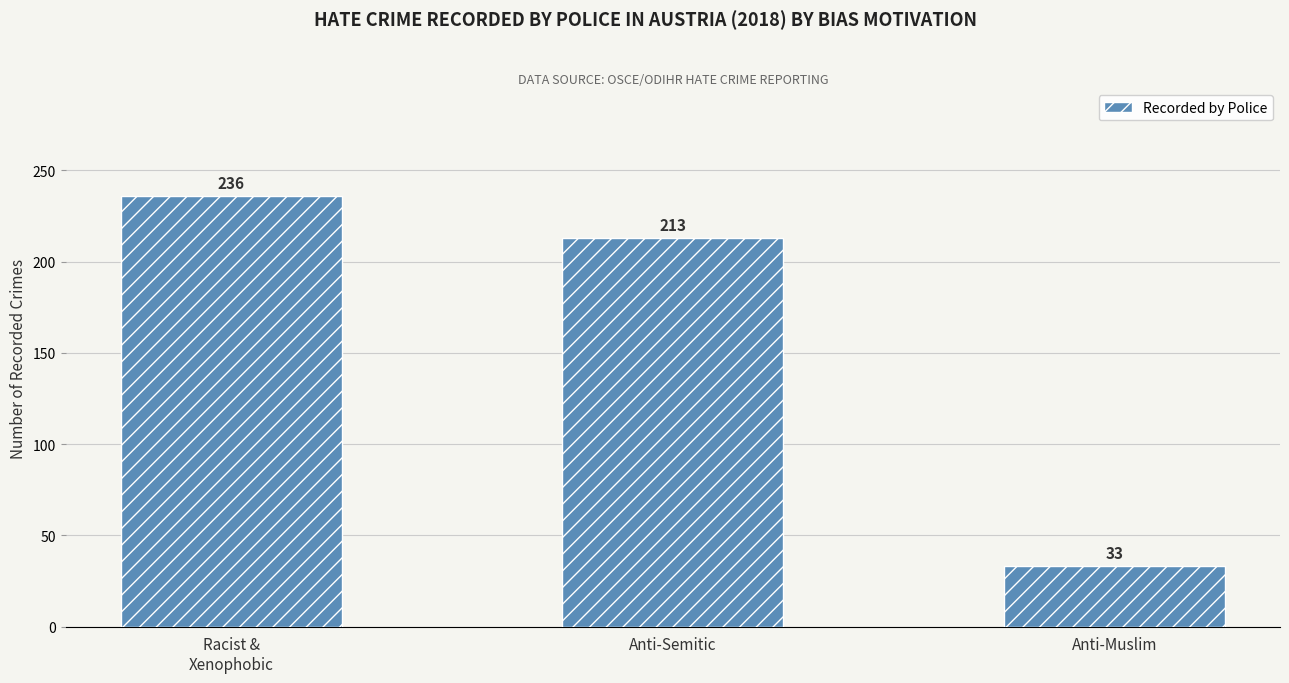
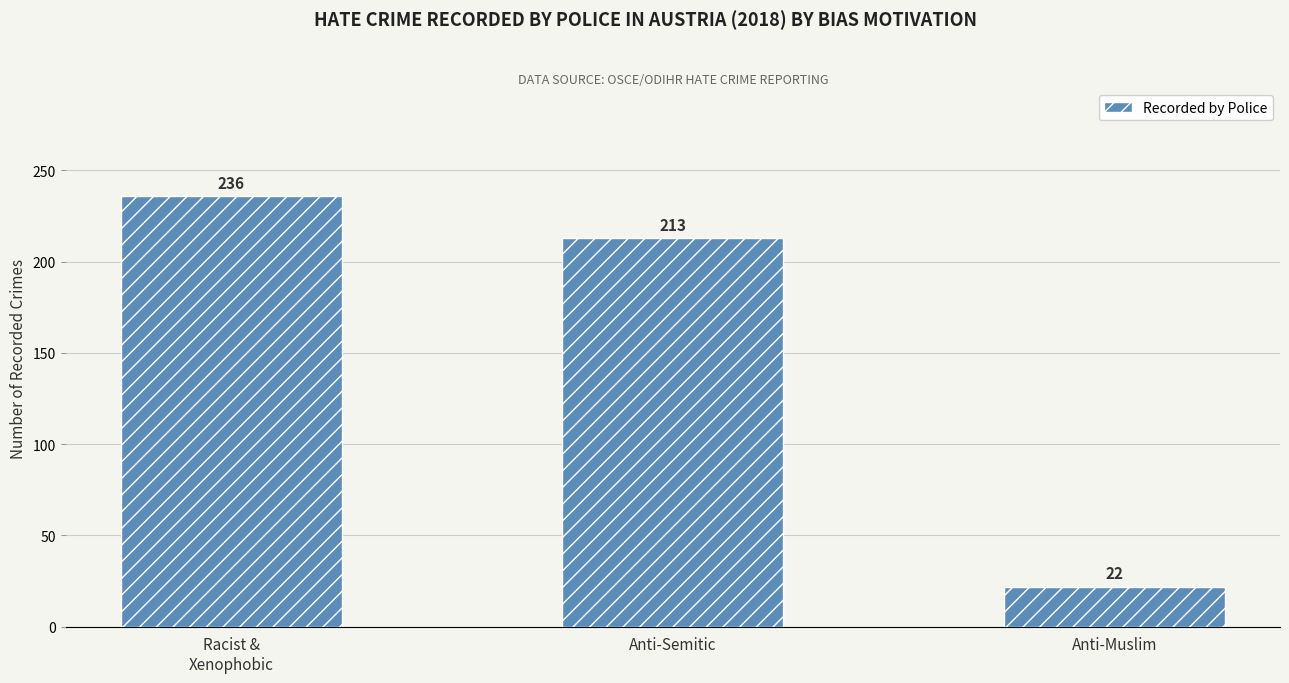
  {
    "Racist & Xenophobic": 236,
    "Anti-Semitic": 213,
-   "Anti-Muslim": 33
+   "Anti-Muslim": 22
  }
